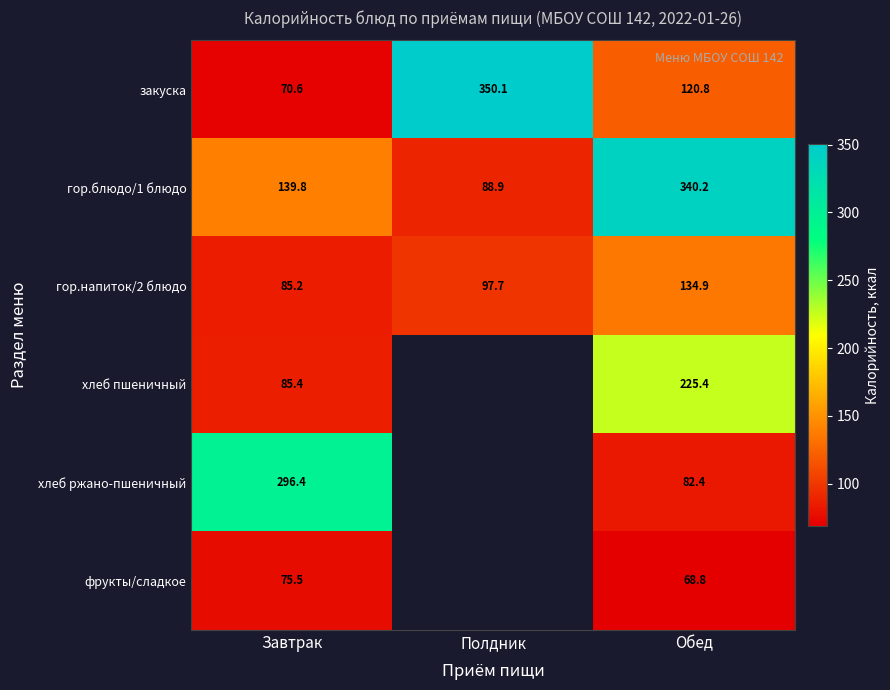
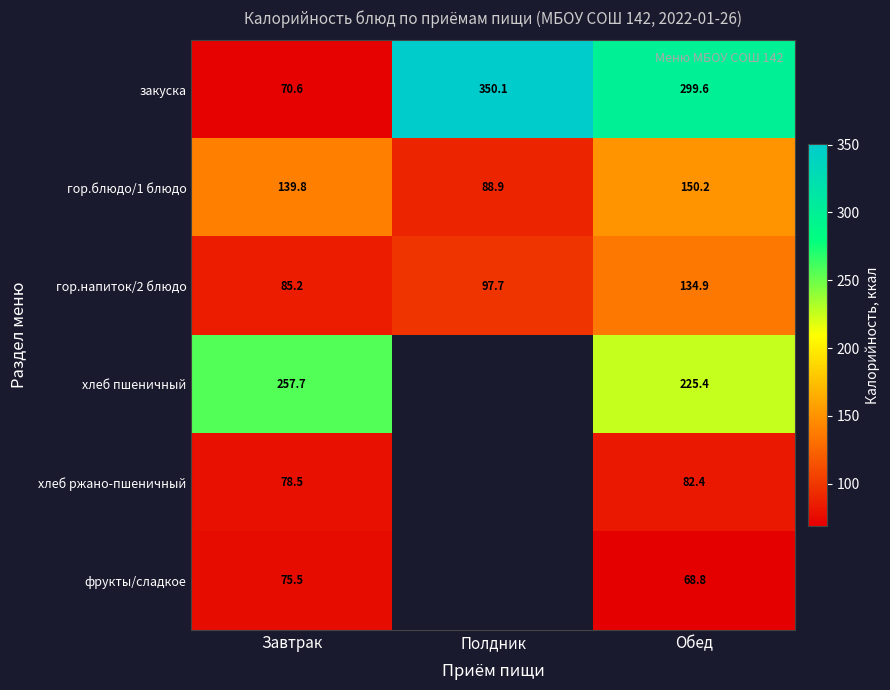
  {
    "закуска": {
      "Завтрак": 70.6,
      "Полдник": 350.1,
-     "Обед": 120.8
+     "Обед": 299.6
    },
    "гор.блюдо/1 блюдо": {
      "Завтрак": 139.8,
      "Полдник": 88.9,
-     "Обед": 340.2
+     "Обед": 150.2
    },
    "гор.напиток/2 блюдо": {
      "Завтрак": 85.2,
      "Полдник": 97.7,
      "Обед": 134.9
    },
    "хлеб пшеничный": {
-     "Завтрак": 85.4,
+     "Завтрак": 257.7,
      "Обед": 225.4
    },
    "хлеб ржано-пшеничный": {
-     "Завтрак": 296.4,
+     "Завтрак": 78.5,
      "Обед": 82.4
    },
    "фрукты/сладкое": {
      "Завтрак": 75.5,
      "Обед": 68.8
    }
  }
